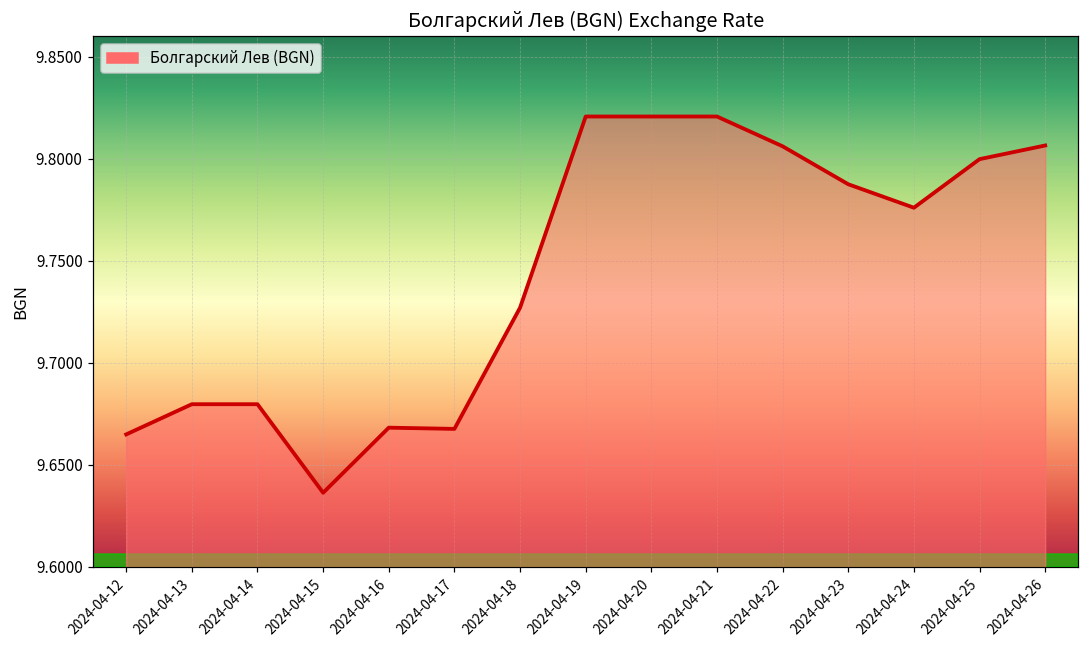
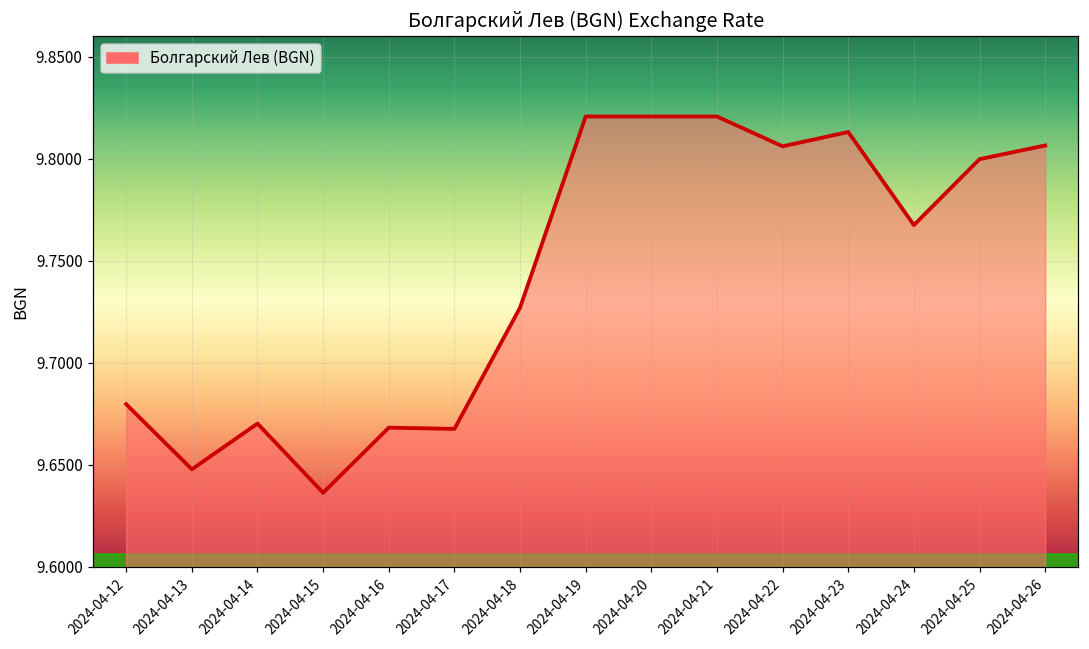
  {
-   "2024-04-12": 9.665,
-   "2024-04-13": 9.680,
-   "2024-04-14": 9.680,
+   "2024-04-12": 9.680,
+   "2024-04-13": 9.648,
+   "2024-04-14": 9.670,
    "2024-04-15": 9.636,
    "2024-04-16": 9.668,
    "2024-04-17": 9.668,
    "2024-04-18": 9.727,
    "2024-04-19": 9.821,
    "2024-04-20": 9.821,
    "2024-04-21": 9.821,
    "2024-04-22": 9.806,
-   "2024-04-23": 9.788,
-   "2024-04-24": 9.776,
+   "2024-04-23": 9.813,
+   "2024-04-24": 9.768,
    "2024-04-25": 9.800,
    "2024-04-26": 9.807
  }
